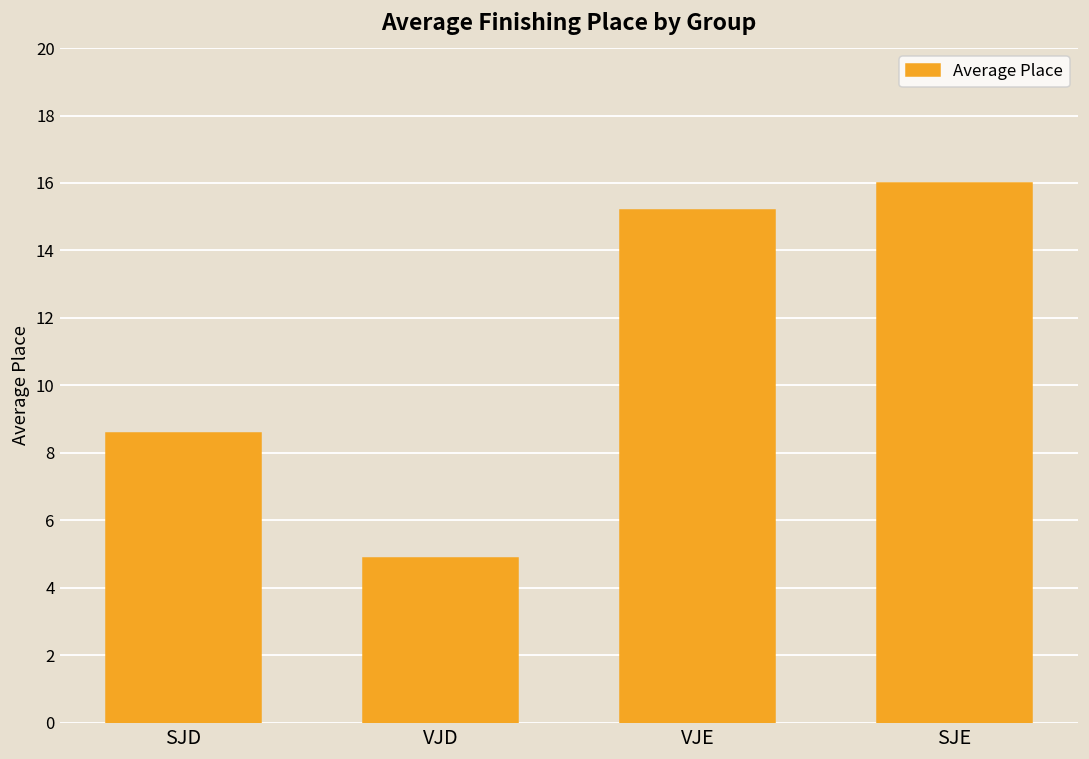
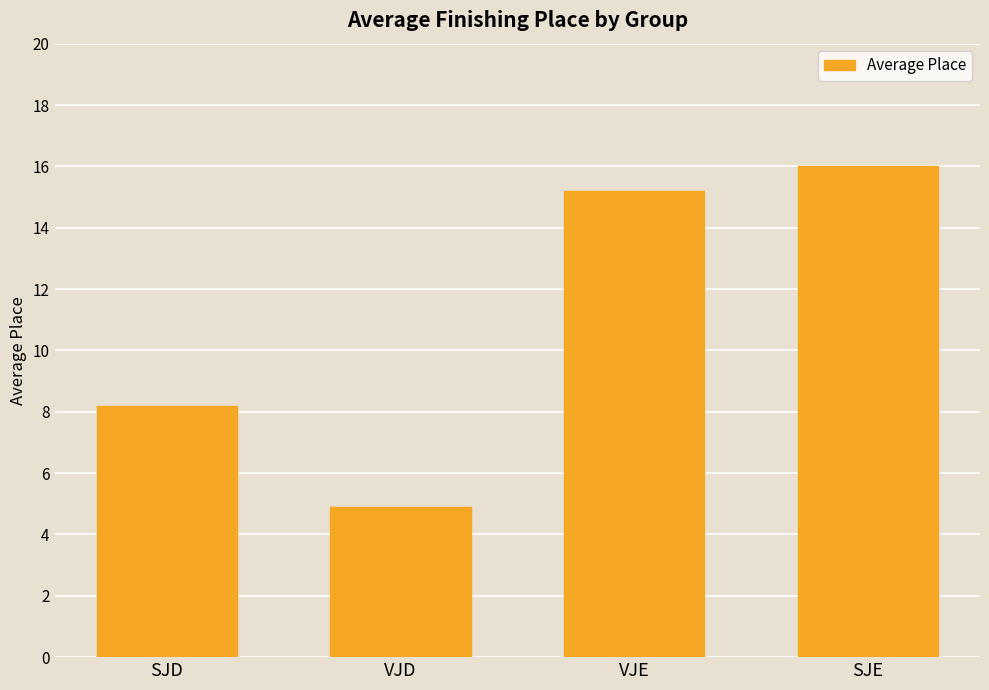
  {
-   "SJD": 8.6,
+   "SJD": 8.2,
    "VJD": 4.9,
    "VJE": 15.2,
    "SJE": 16.0
  }
